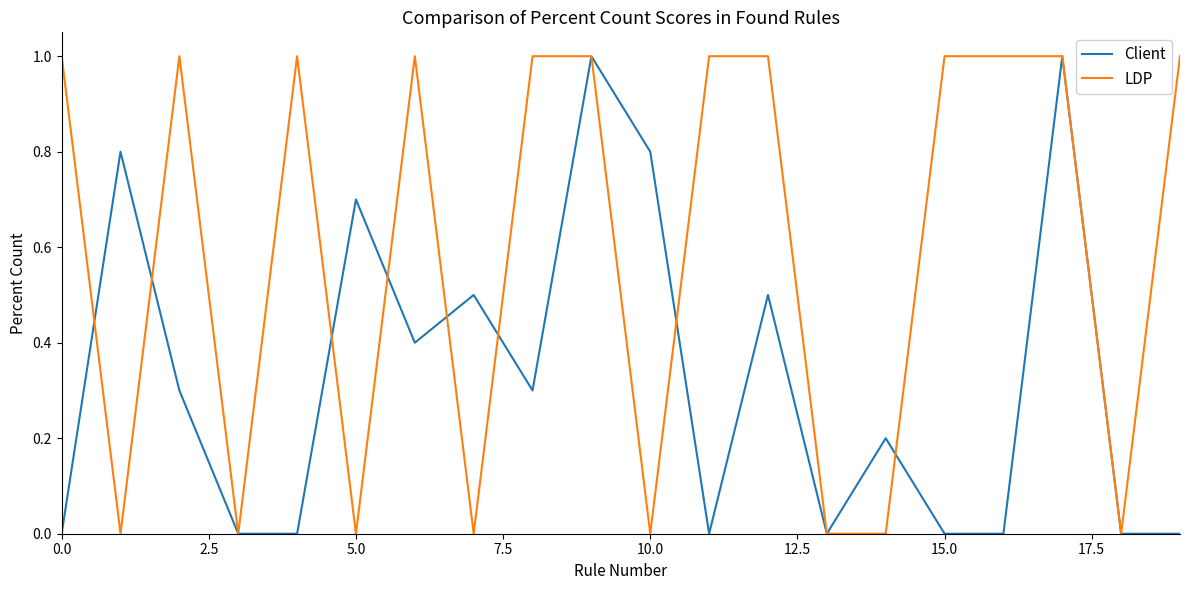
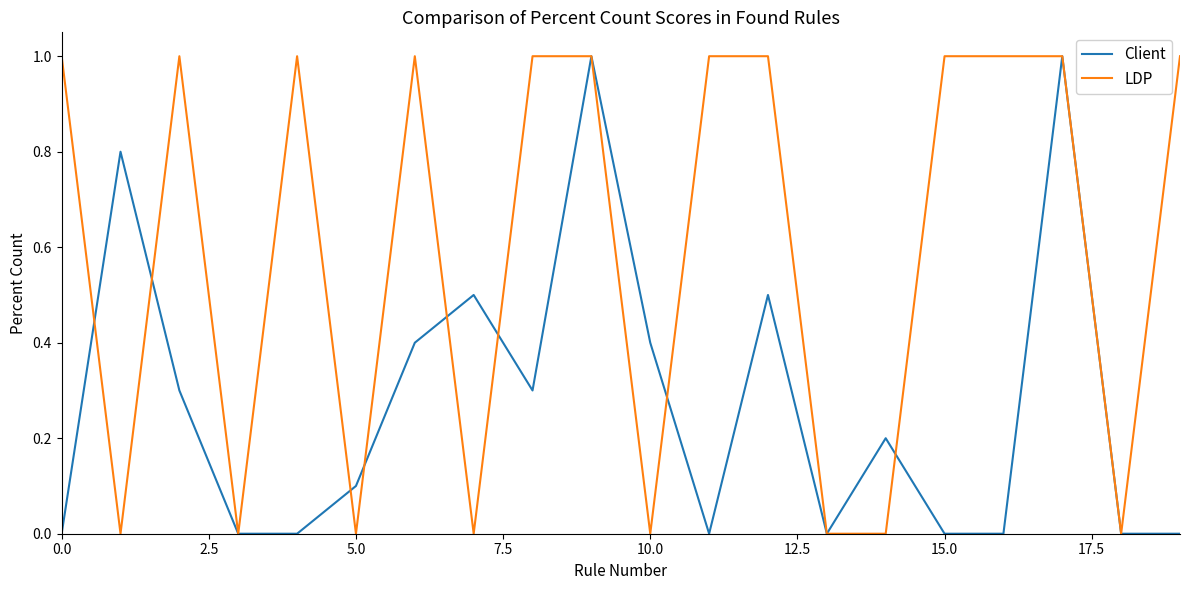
  {
    "Client": {
      "0.0": 0.00,
-     "5.0": 0.70,
-     "10.0": 0.80,
+     "5.0": 0.10,
+     "10.0": 0.40,
      "15.0": 0.00
    },
    "LDP": {
      "0.0": 1.00,
      "5.0": 0.00,
      "10.0": 0.00,
      "15.0": 1.00
    }
  }
